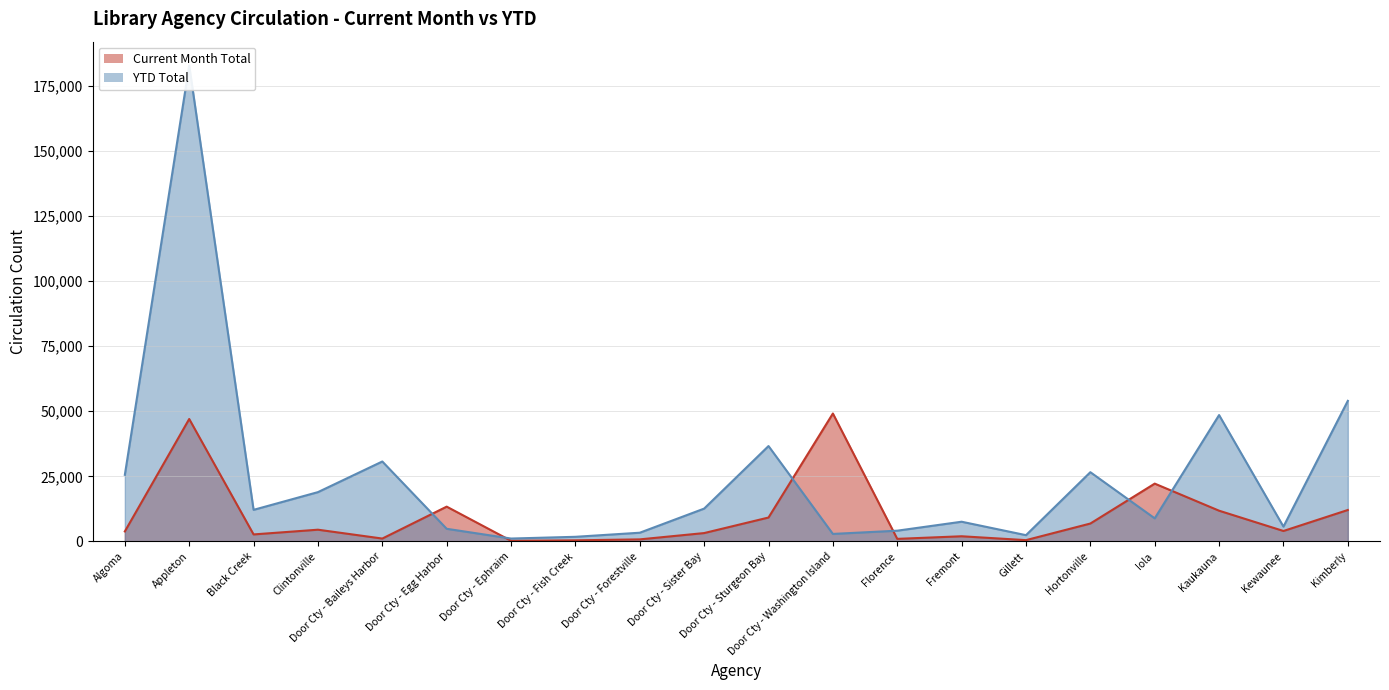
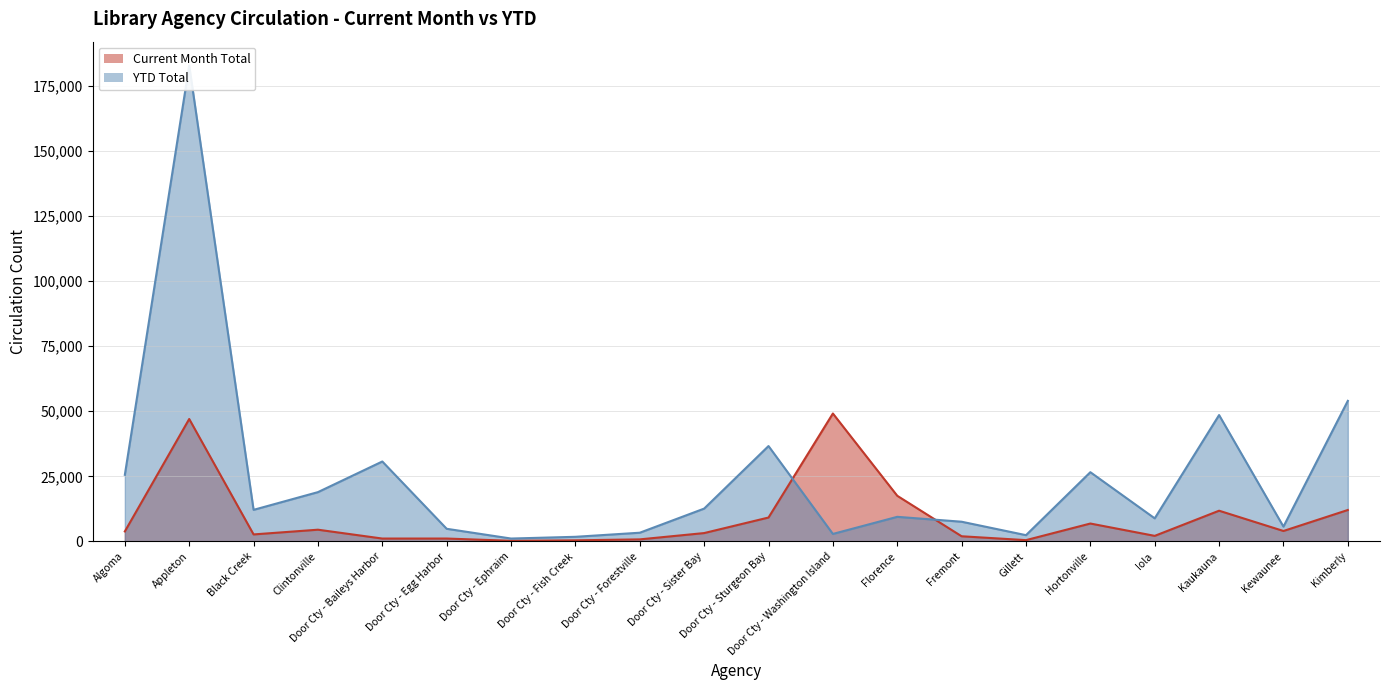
  {
    "Current Month Total": {
      "Algoma": "4,000",
      "Appleton": "47,000",
      "Black Creek": "3,000",
      "Clintonville": "5,000",
      "Door Cty - Baileys Harbor": "1,000",
-     "Door Cty - Egg Harbor": "13,000",
+     "Door Cty - Egg Harbor": "1,000",
      "Door Cty - Fish Creek": "0",
      "Door Cty - Forestville": "1,000",
      "Door Cty - Sister Bay": "3,000",
      "Door Cty - Sturgeon Bay": "9,000",
      "Door Cty - Washington Island": "49,000",
-     "Florence": "1,000",
+     "Florence": "18,000",
      "Fremont": "2,000",
      "Gillett": "1,000",
      "Hortonville": "7,000",
-     "Iola": "22,000",
+     "Iola": "2,000",
      "Kaukauna": "12,000",
      "Kewaunee": "4,000",
      "Kimberly": "12,000"
    },
    "YTD Total": {
      "Algoma": "26,000",
      "Black Creek": "12,000",
      "Clintonville": "19,000",
      "Door Cty - Baileys Harbor": "31,000",
      "Door Cty - Egg Harbor": "5,000",
      "Door Cty - Fish Creek": "2,000",
      "Door Cty - Forestville": "3,000",
      "Door Cty - Sister Bay": "13,000",
      "Door Cty - Sturgeon Bay": "37,000",
      "Door Cty - Washington Island": "3,000",
-     "Florence": "4,000",
+     "Florence": "9,000",
      "Fremont": "8,000",
      "Gillett": "2,000",
      "Hortonville": "27,000",
      "Iola": "9,000",
      "Kaukauna": "49,000",
      "Kewaunee": "6,000",
      "Kimberly": "54,000"
    }
  }
